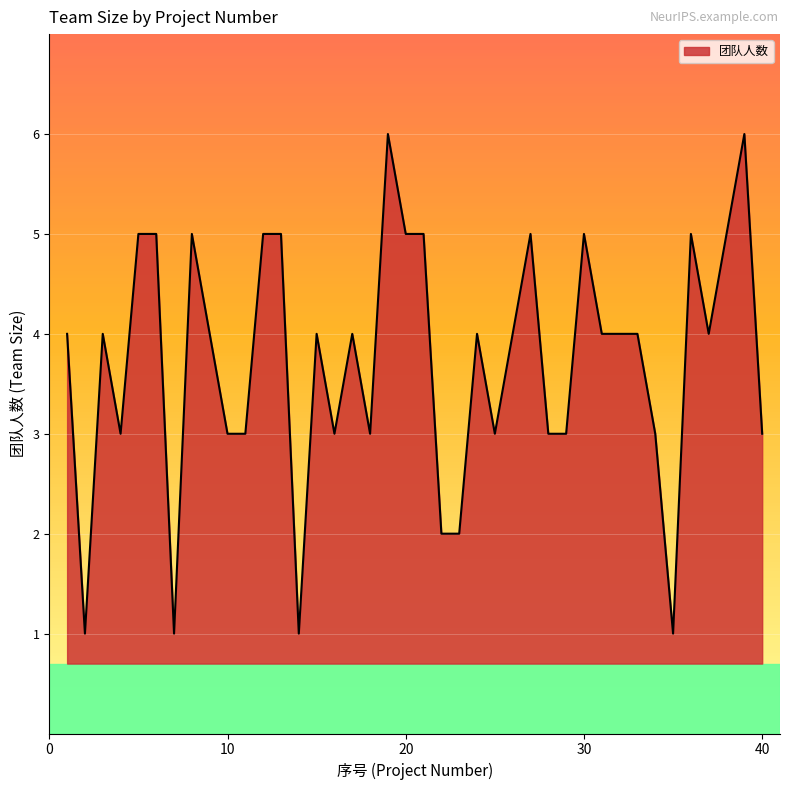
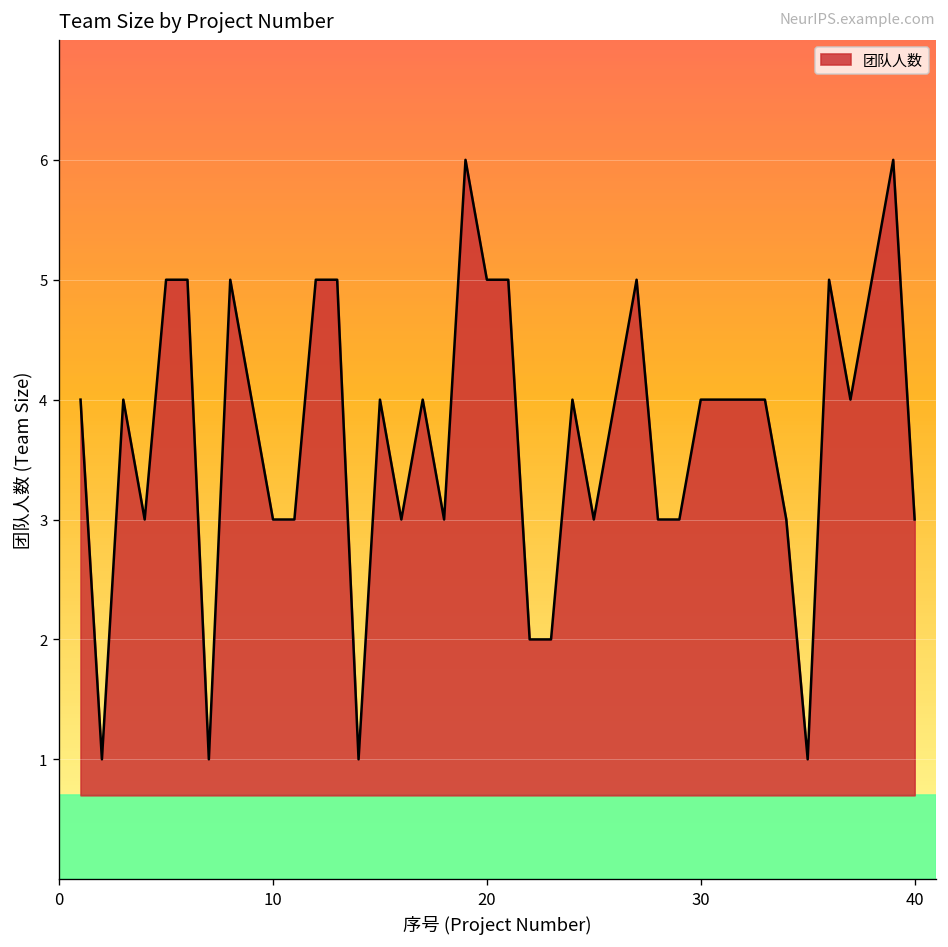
  {
    "10": 3,
    "20": 5,
-   "30": 5,
+   "30": 4,
    "40": 3
  }
